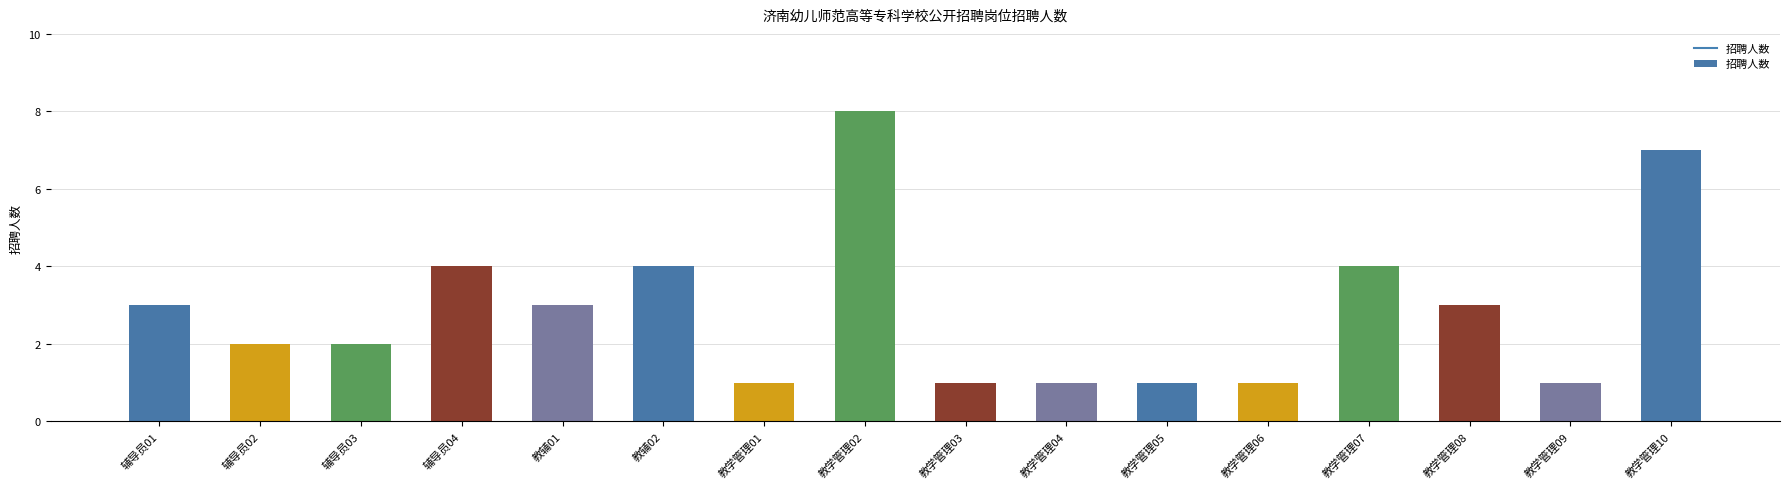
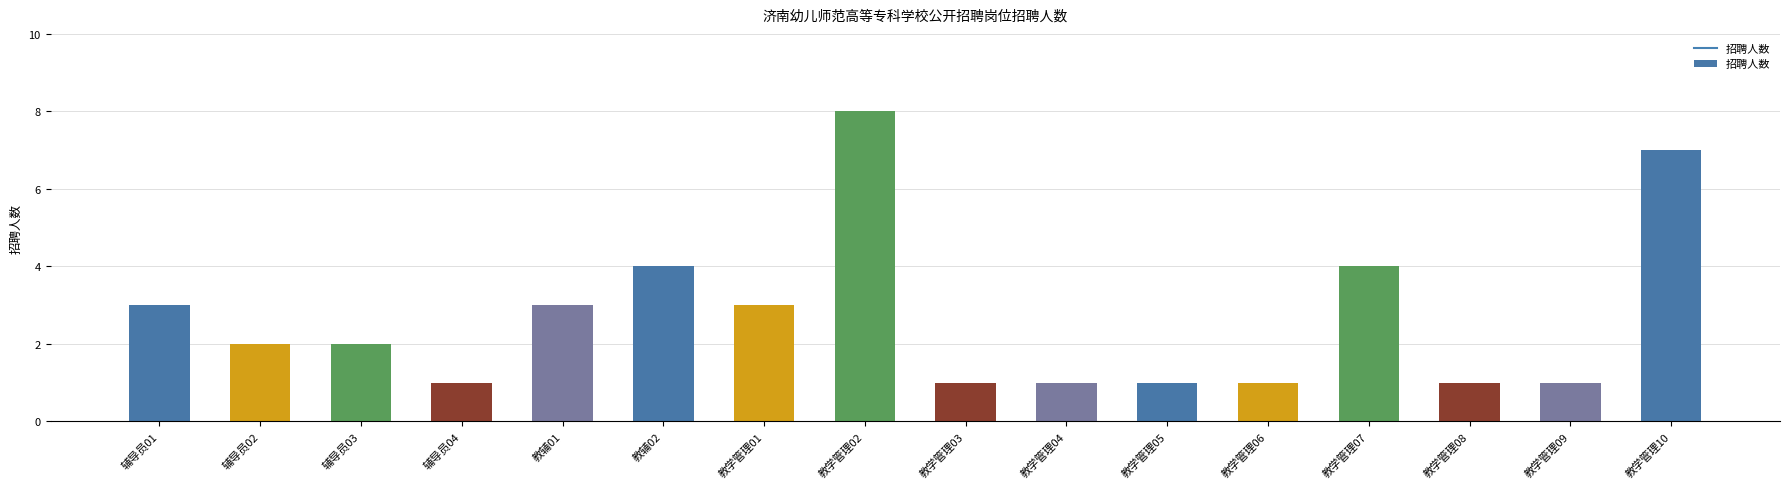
  {
    "辅导员01": 3,
    "辅导员02": 2,
    "辅导员03": 2,
-   "辅导员04": 4,
+   "辅导员04": 1,
    "教辅01": 3,
    "教辅02": 4,
-   "教学管理01": 1,
+   "教学管理01": 3,
    "教学管理02": 8,
    "教学管理03": 1,
    "教学管理04": 1,
    "教学管理05": 1,
    "教学管理06": 1,
    "教学管理07": 4,
-   "教学管理08": 3,
+   "教学管理08": 1,
    "教学管理09": 1,
    "教学管理10": 7
  }
